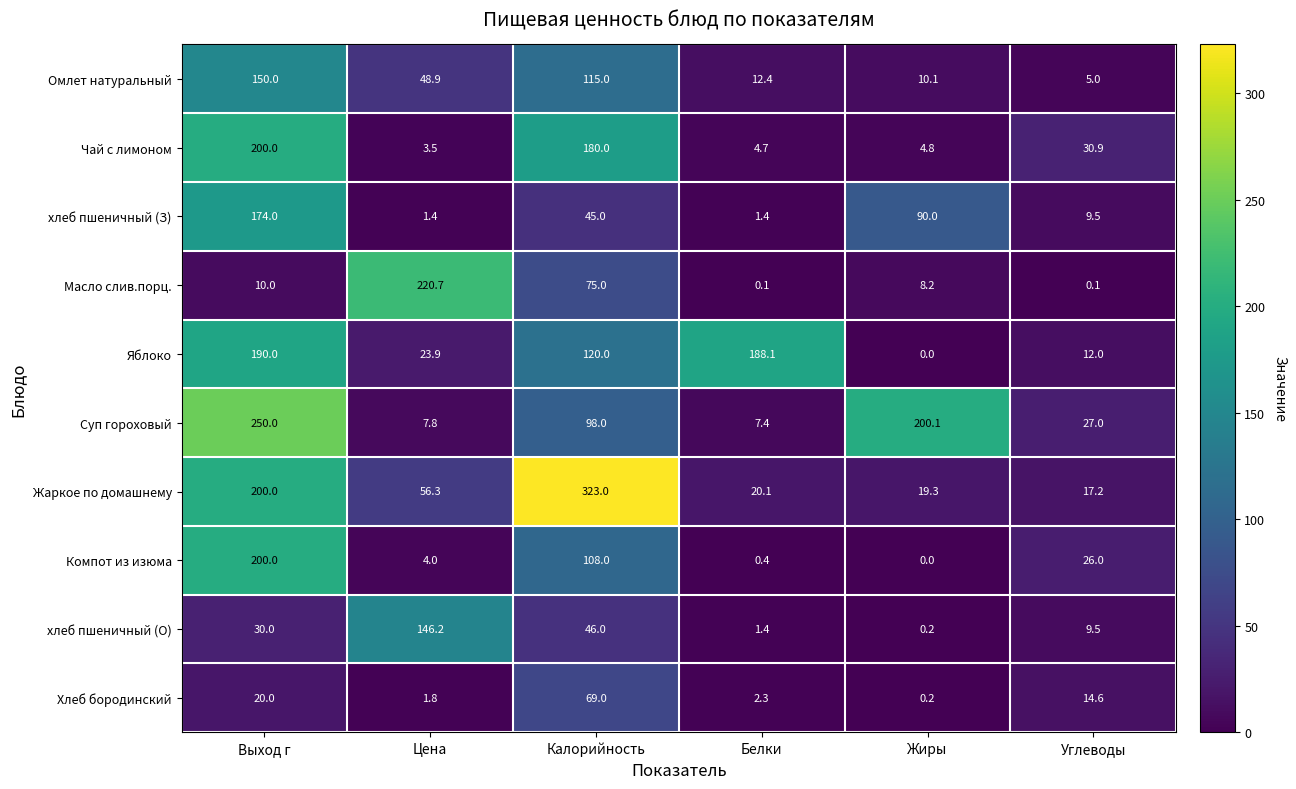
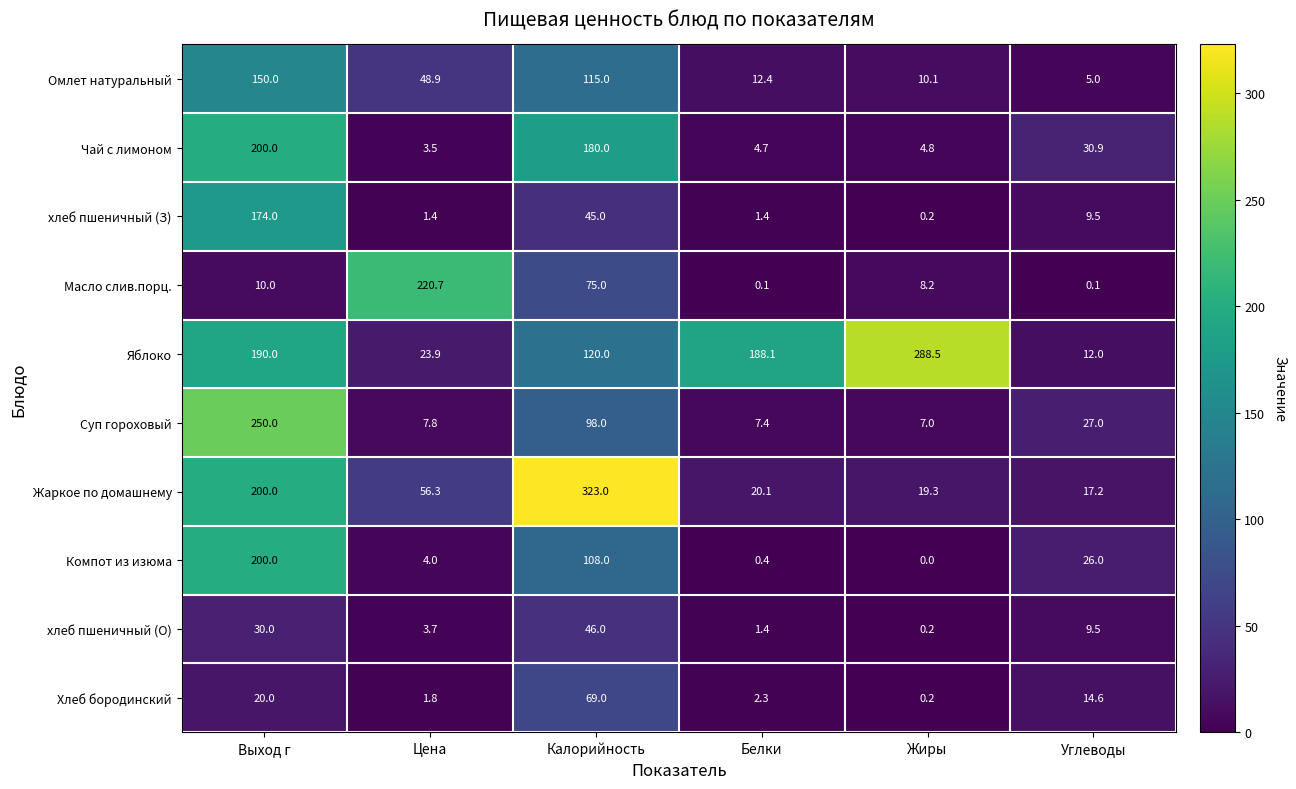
  {
    "Омлет натуральный": {
      "Выход г": 150.0,
      "Цена": 48.9,
      "Калорийность": 115.0,
      "Белки": 12.4,
      "Жиры": 10.1,
      "Углеводы": 5.0
    },
    "Чай с лимоном": {
      "Выход г": 200.0,
      "Цена": 3.5,
      "Калорийность": 180.0,
      "Белки": 4.7,
      "Жиры": 4.8,
      "Углеводы": 30.9
    },
    "хлеб пшеничный (З)": {
      "Выход г": 174.0,
      "Цена": 1.4,
      "Калорийность": 45.0,
      "Белки": 1.4,
-     "Жиры": 90.0,
+     "Жиры": 0.2,
      "Углеводы": 9.5
    },
    "Масло слив.порц.": {
      "Выход г": 10.0,
      "Цена": 220.7,
      "Калорийность": 75.0,
      "Белки": 0.1,
      "Жиры": 8.2,
      "Углеводы": 0.1
    },
    "Яблоко": {
      "Выход г": 190.0,
      "Цена": 23.9,
      "Калорийность": 120.0,
      "Белки": 188.1,
-     "Жиры": 0.0,
+     "Жиры": 288.5,
      "Углеводы": 12.0
    },
    "Суп гороховый": {
      "Выход г": 250.0,
      "Цена": 7.8,
      "Калорийность": 98.0,
      "Белки": 7.4,
-     "Жиры": 200.1,
+     "Жиры": 7.0,
      "Углеводы": 27.0
    },
    "Жаркое по домашнему": {
      "Выход г": 200.0,
      "Цена": 56.3,
      "Калорийность": 323.0,
      "Белки": 20.1,
      "Жиры": 19.3,
      "Углеводы": 17.2
    },
    "Компот из изюма": {
      "Выход г": 200.0,
      "Цена": 4.0,
      "Калорийность": 108.0,
      "Белки": 0.4,
      "Жиры": 0.0,
      "Углеводы": 26.0
    },
    "хлеб пшеничный (О)": {
      "Выход г": 30.0,
-     "Цена": 146.2,
+     "Цена": 3.7,
      "Калорийность": 46.0,
      "Белки": 1.4,
      "Жиры": 0.2,
      "Углеводы": 9.5
    },
    "Хлеб бородинский": {
      "Выход г": 20.0,
      "Цена": 1.8,
      "Калорийность": 69.0,
      "Белки": 2.3,
      "Жиры": 0.2,
      "Углеводы": 14.6
    }
  }
